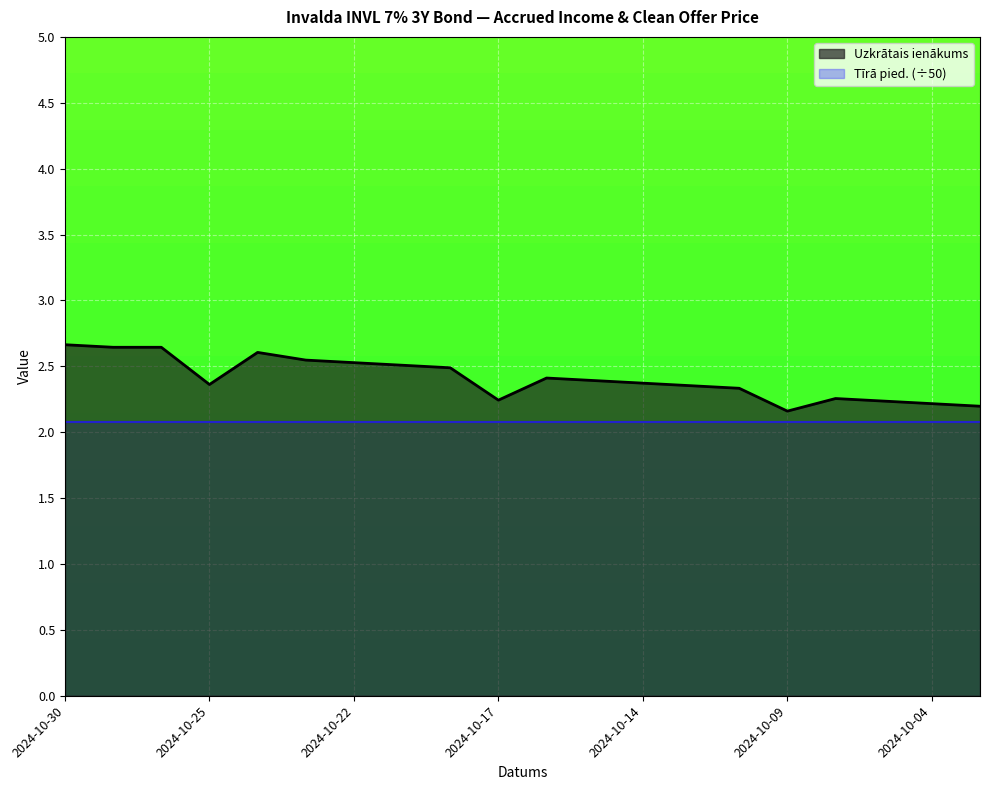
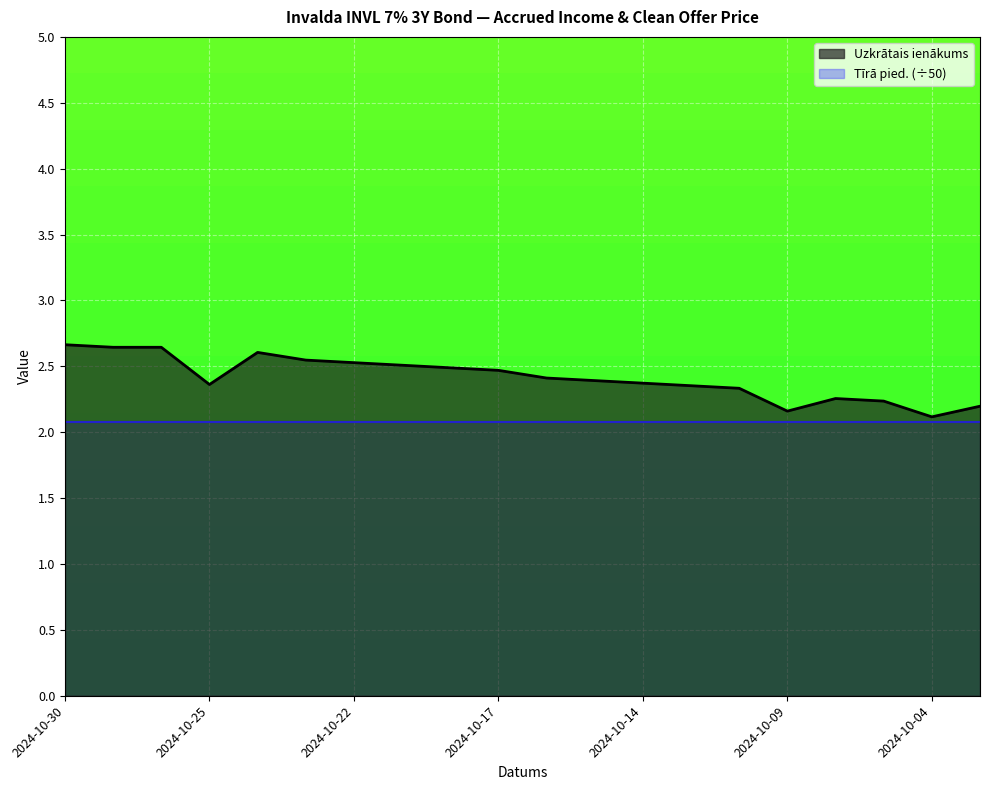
  {
    "Uzkrātais ienākums": {
      "2024-10-30": 2.66,
      "2024-10-25": 2.36,
      "2024-10-22": 2.53,
-     "2024-10-17": 2.24,
+     "2024-10-17": 2.47,
      "2024-10-14": 2.37,
      "2024-10-09": 2.16,
-     "2024-10-04": 2.22
+     "2024-10-04": 2.12
    },
    "Tīrā pied. (÷50)": {
      "2024-10-30": 2.08,
      "2024-10-25": 2.08,
      "2024-10-22": 2.08,
      "2024-10-17": 2.08,
      "2024-10-14": 2.08,
      "2024-10-09": 2.08,
      "2024-10-04": 2.08
    }
  }
